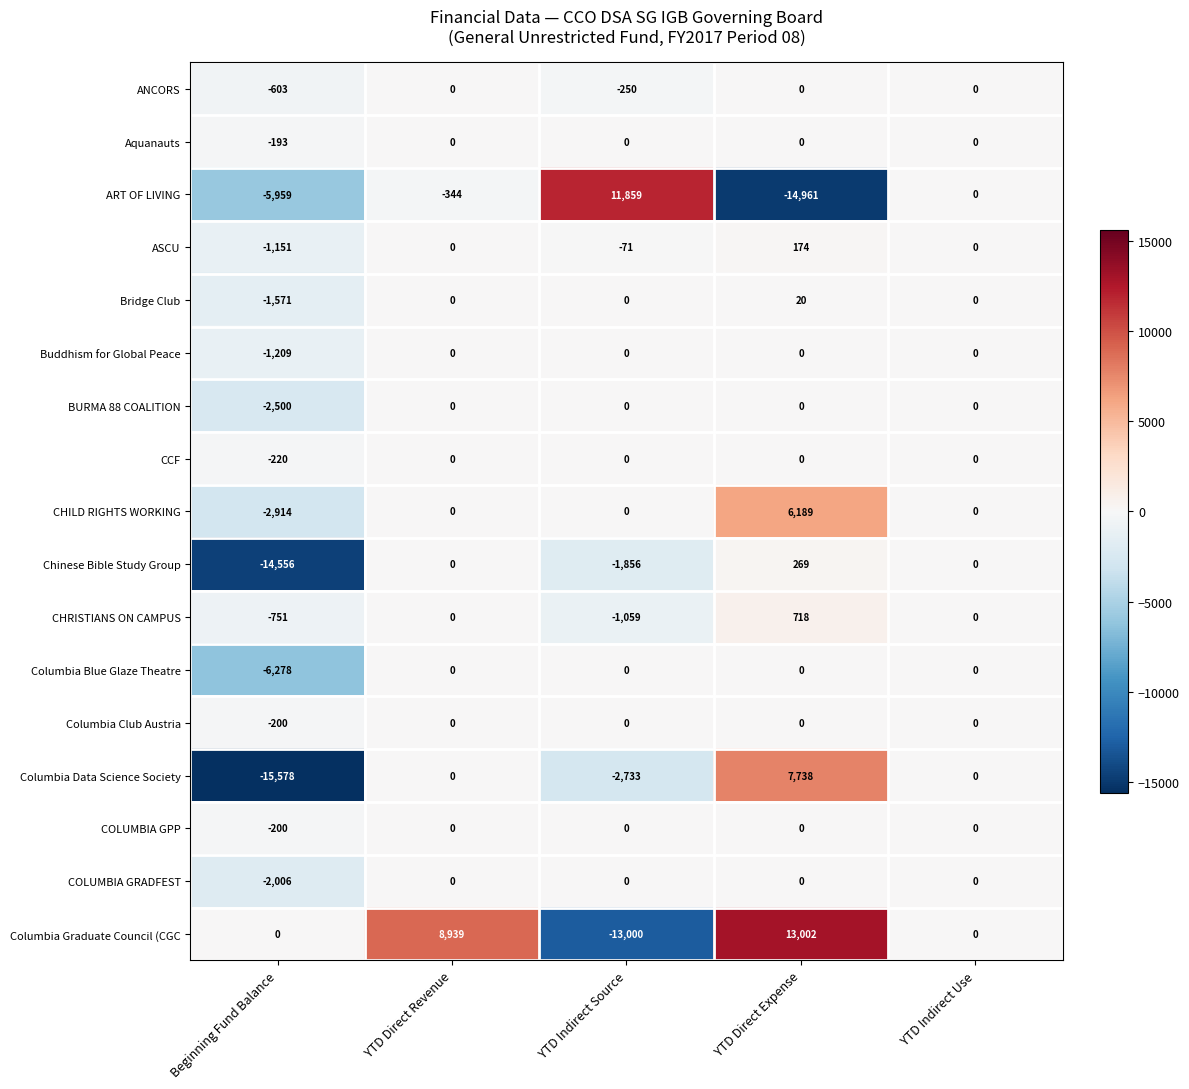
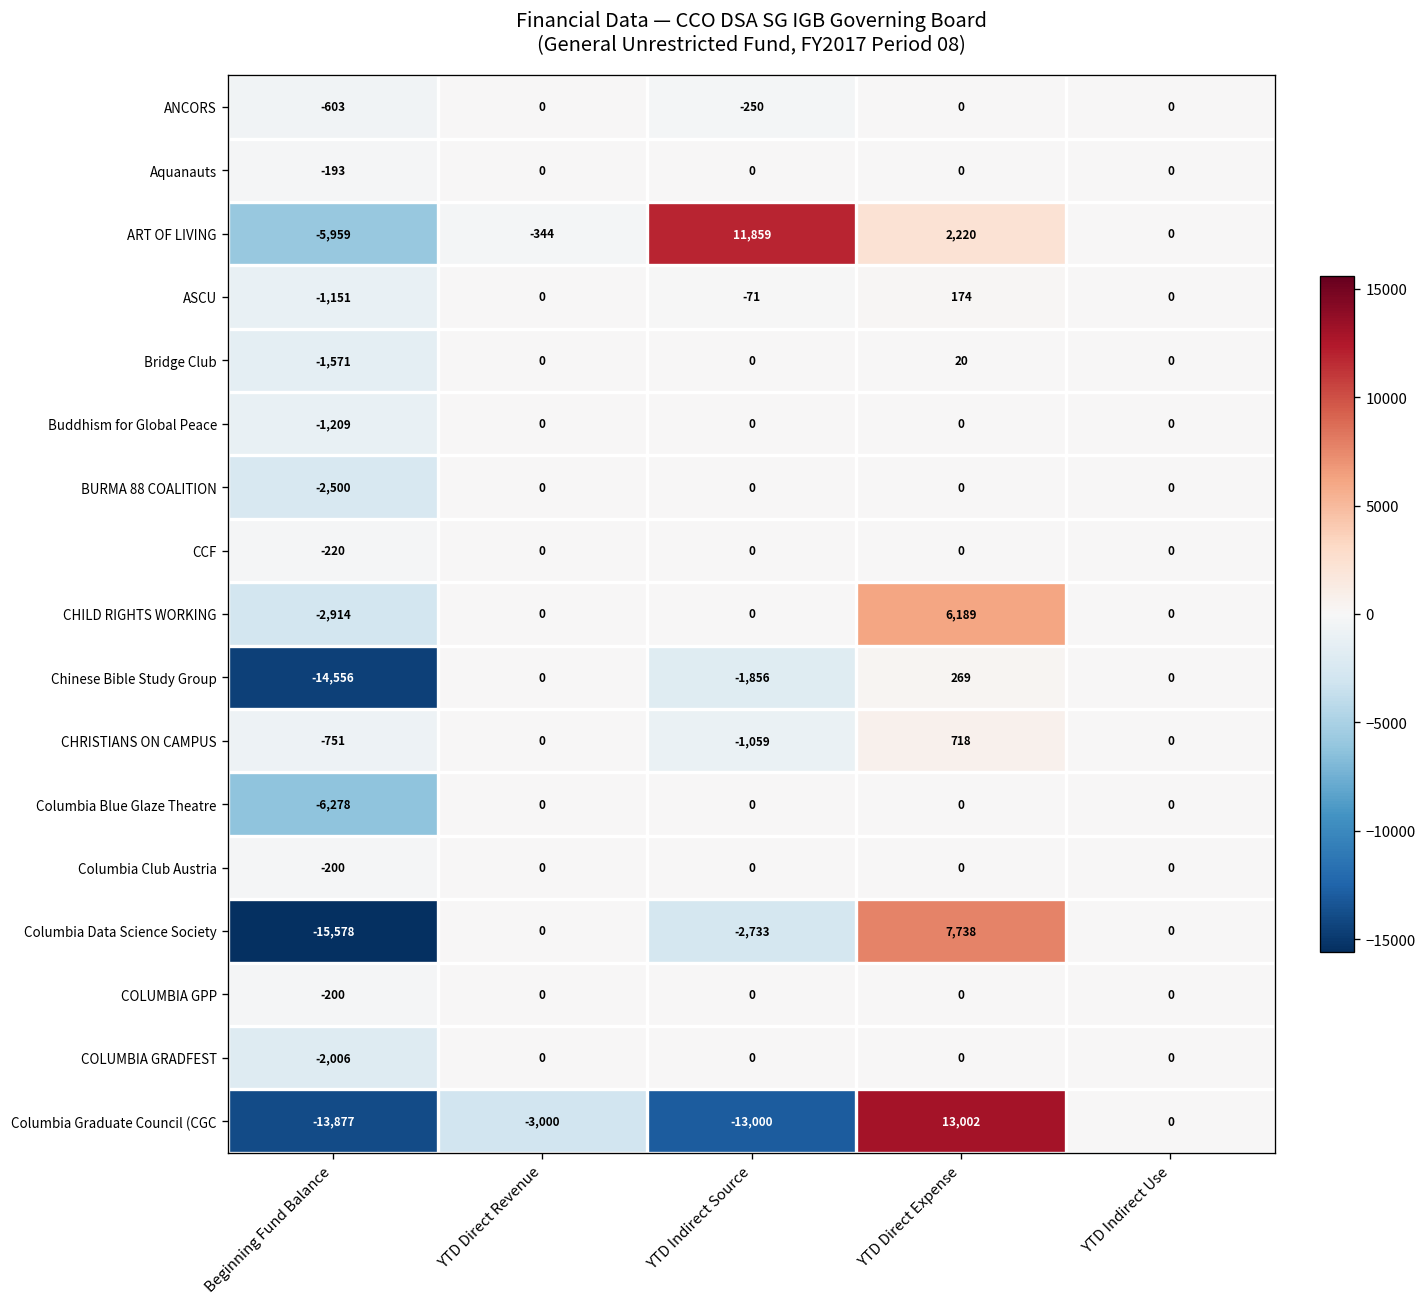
  {
    "ANCORS": {
      "Beginning Fund Balance": "-603",
      "YTD Direct Revenue": "0",
      "YTD Indirect Source": "-250",
      "YTD Direct Expense": "0",
      "YTD Indirect Use": "0"
    },
    "Aquanauts": {
      "Beginning Fund Balance": "-193",
      "YTD Direct Revenue": "0",
      "YTD Indirect Source": "0",
      "YTD Direct Expense": "0",
      "YTD Indirect Use": "0"
    },
    "ART OF LIVING": {
      "Beginning Fund Balance": "-5,959",
      "YTD Direct Revenue": "-344",
      "YTD Indirect Source": "11,859",
-     "YTD Direct Expense": "-14,961",
+     "YTD Direct Expense": "2,220",
      "YTD Indirect Use": "0"
    },
    "ASCU": {
      "Beginning Fund Balance": "-1,151",
      "YTD Direct Revenue": "0",
      "YTD Indirect Source": "-71",
      "YTD Direct Expense": "174",
      "YTD Indirect Use": "0"
    },
    "Bridge Club": {
      "Beginning Fund Balance": "-1,571",
      "YTD Direct Revenue": "0",
      "YTD Indirect Source": "0",
      "YTD Direct Expense": "20",
      "YTD Indirect Use": "0"
    },
    "Buddhism for Global Peace": {
      "Beginning Fund Balance": "-1,209",
      "YTD Direct Revenue": "0",
      "YTD Indirect Source": "0",
      "YTD Direct Expense": "0",
      "YTD Indirect Use": "0"
    },
    "BURMA 88 COALITION": {
      "Beginning Fund Balance": "-2,500",
      "YTD Direct Revenue": "0",
      "YTD Indirect Source": "0",
      "YTD Direct Expense": "0",
      "YTD Indirect Use": "0"
    },
    "CCF": {
      "Beginning Fund Balance": "-220",
      "YTD Direct Revenue": "0",
      "YTD Indirect Source": "0",
      "YTD Direct Expense": "0",
      "YTD Indirect Use": "0"
    },
    "CHILD RIGHTS WORKING": {
      "Beginning Fund Balance": "-2,914",
      "YTD Direct Revenue": "0",
      "YTD Indirect Source": "0",
      "YTD Direct Expense": "6,189",
      "YTD Indirect Use": "0"
    },
    "Chinese Bible Study Group": {
      "Beginning Fund Balance": "-14,556",
      "YTD Direct Revenue": "0",
      "YTD Indirect Source": "-1,856",
      "YTD Direct Expense": "269",
      "YTD Indirect Use": "0"
    },
    "CHRISTIANS ON CAMPUS": {
      "Beginning Fund Balance": "-751",
      "YTD Direct Revenue": "0",
      "YTD Indirect Source": "-1,059",
      "YTD Direct Expense": "718",
      "YTD Indirect Use": "0"
    },
    "Columbia Blue Glaze Theatre": {
      "Beginning Fund Balance": "-6,278",
      "YTD Direct Revenue": "0",
      "YTD Indirect Source": "0",
      "YTD Direct Expense": "0",
      "YTD Indirect Use": "0"
    },
    "Columbia Club Austria": {
      "Beginning Fund Balance": "-200",
      "YTD Direct Revenue": "0",
      "YTD Indirect Source": "0",
      "YTD Direct Expense": "0",
      "YTD Indirect Use": "0"
    },
    "Columbia Data Science Society": {
      "Beginning Fund Balance": "-15,578",
      "YTD Direct Revenue": "0",
      "YTD Indirect Source": "-2,733",
      "YTD Direct Expense": "7,738",
      "YTD Indirect Use": "0"
    },
    "COLUMBIA GPP": {
      "Beginning Fund Balance": "-200",
      "YTD Direct Revenue": "0",
      "YTD Indirect Source": "0",
      "YTD Direct Expense": "0",
      "YTD Indirect Use": "0"
    },
    "COLUMBIA GRADFEST": {
      "Beginning Fund Balance": "-2,006",
      "YTD Direct Revenue": "0",
      "YTD Indirect Source": "0",
      "YTD Direct Expense": "0",
      "YTD Indirect Use": "0"
    },
    "Columbia Graduate Council (CGC": {
-     "Beginning Fund Balance": "0",
-     "YTD Direct Revenue": "8,939",
+     "Beginning Fund Balance": "-13,877",
+     "YTD Direct Revenue": "-3,000",
      "YTD Indirect Source": "-13,000",
      "YTD Direct Expense": "13,002",
      "YTD Indirect Use": "0"
    }
  }
